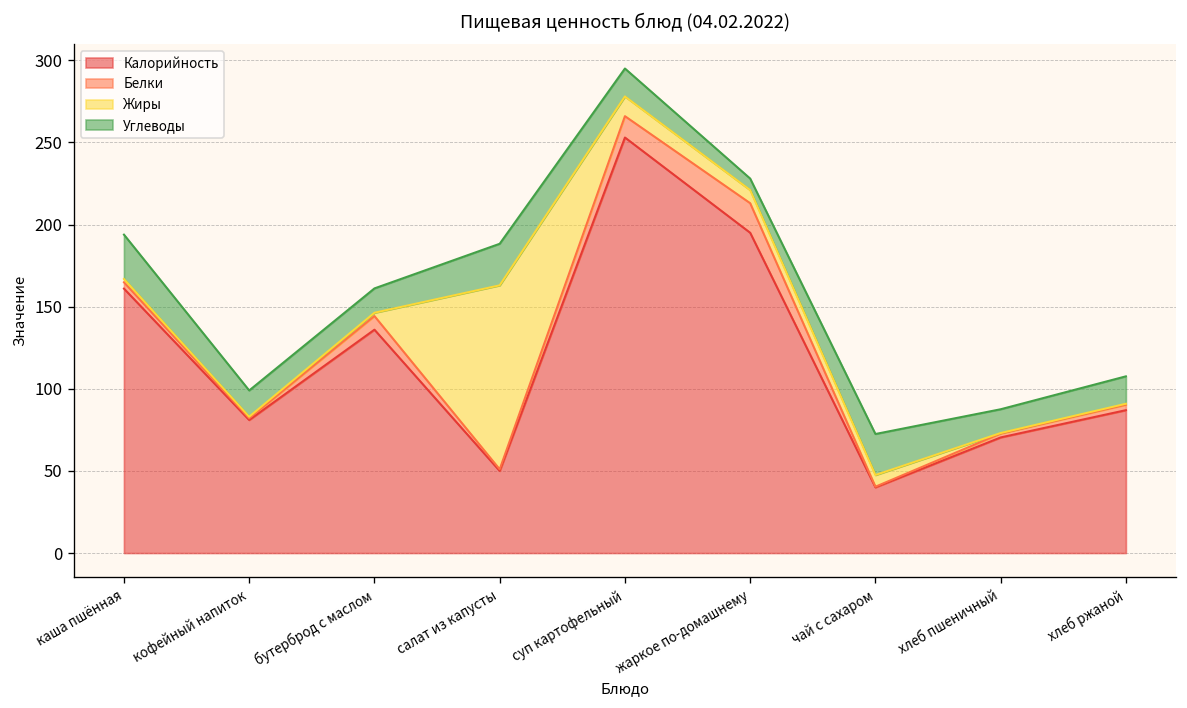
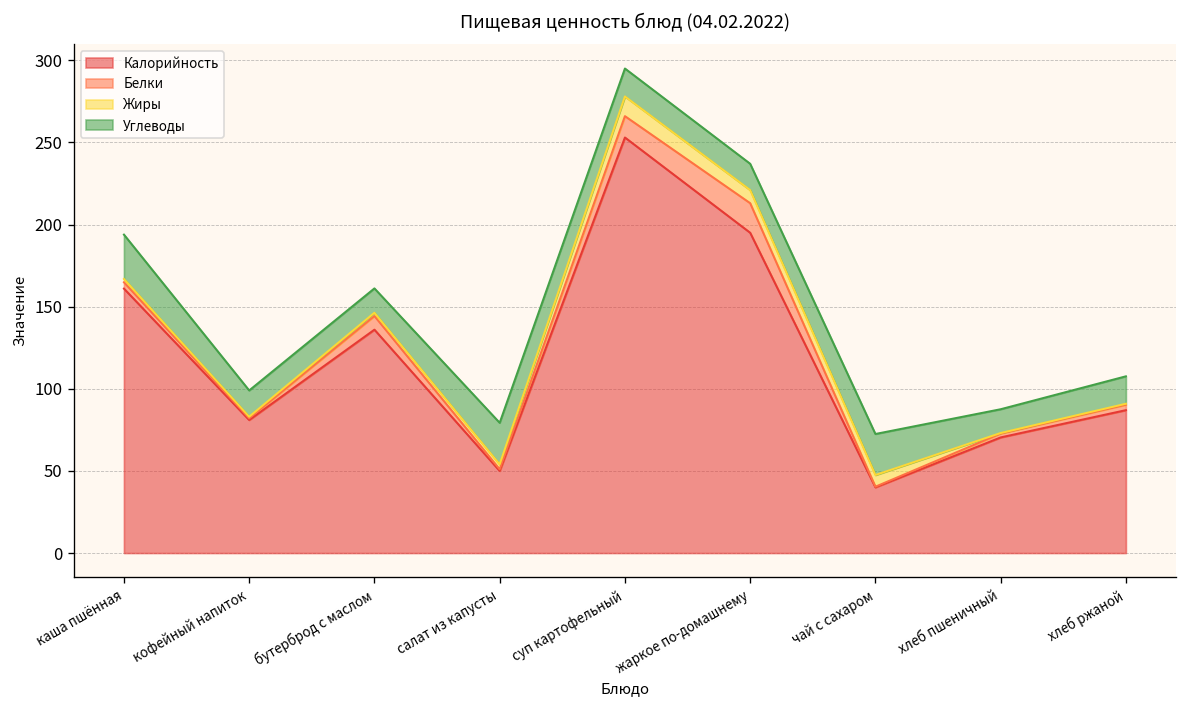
  {
    "Жиры": {
      "каша пшённая": 2,
      "бутерброд с маслом": 2,
-     "салат из капусты": 112,
+     "салат из капусты": 3,
      "суп картофельный": 12,
      "жаркое по-домашнему": 8,
      "чай с сахаром": 7
    },
    "Углеводы": {
      "каша пшённая": 27,
      "кофейный напиток": 16,
      "бутерброд с маслом": 15,
      "салат из капусты": 25,
      "суп картофельный": 17,
-     "жаркое по-домашнему": 7,
+     "жаркое по-домашнему": 16,
      "чай с сахаром": 25,
      "хлеб пшеничный": 14,
      "хлеб ржаной": 17
    }
  }
